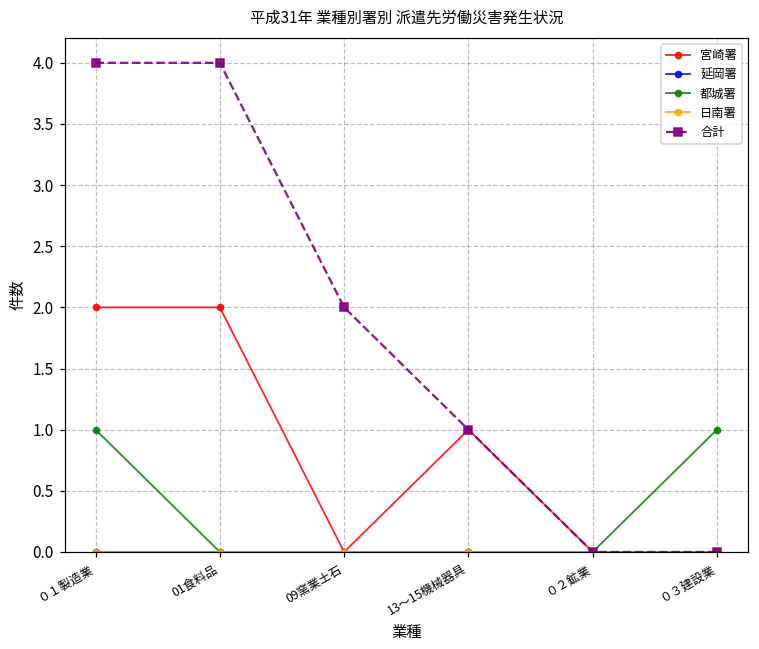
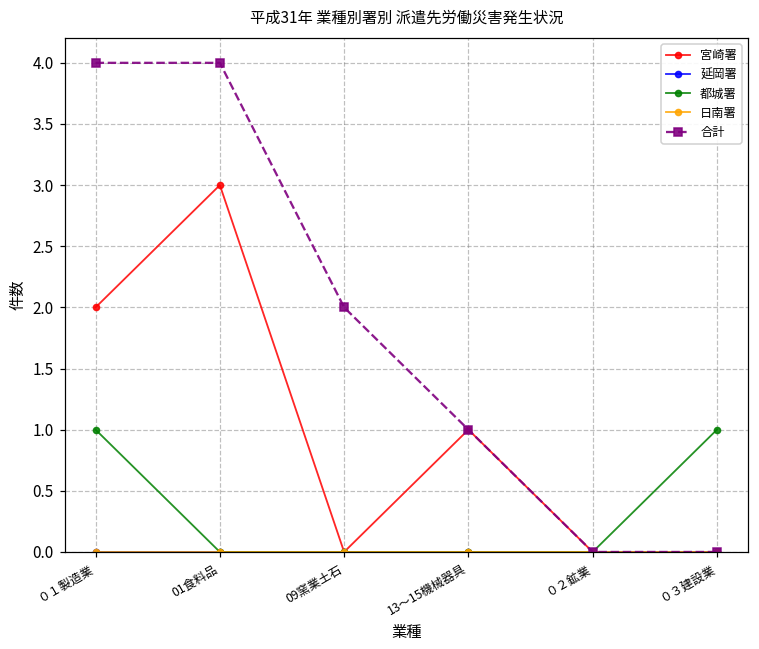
  {
    "宮崎署": {
      "０１製造業": 2,
-     "01食料品": 2
+     "01食料品": 3
    },
    "日南署": {
      "０１製造業": 0
    },
    "都城署": {
      "０１製造業": 1,
      "０３建設業": 1
    },
    "合計": {
      "０１製造業": 4,
      "01食料品": 4,
      "09窯業土石": 2
    }
  }
